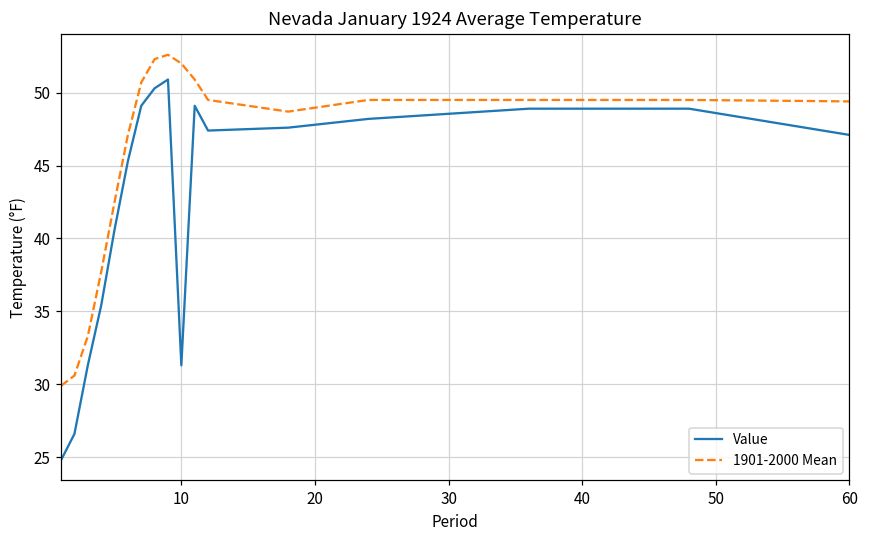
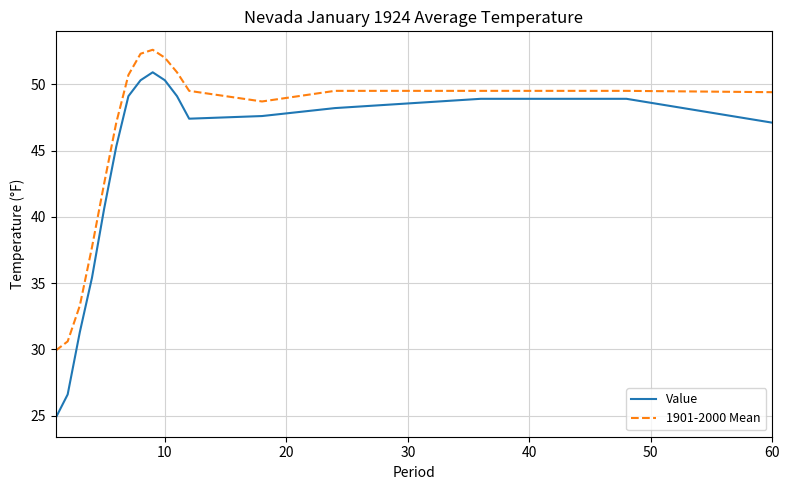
  {
    "Value": {
-     "10": 31.3,
+     "10": 50.3,
      "60": 47.1
    },
    "1901-2000 Mean": {
      "10": 52.0,
      "60": 49.4
    }
  }
